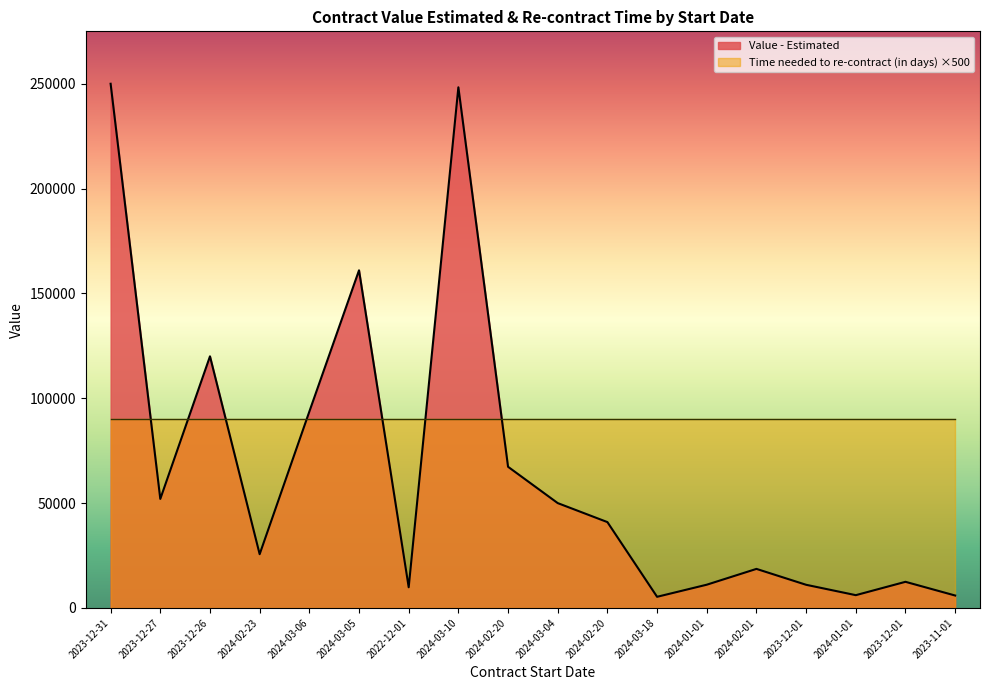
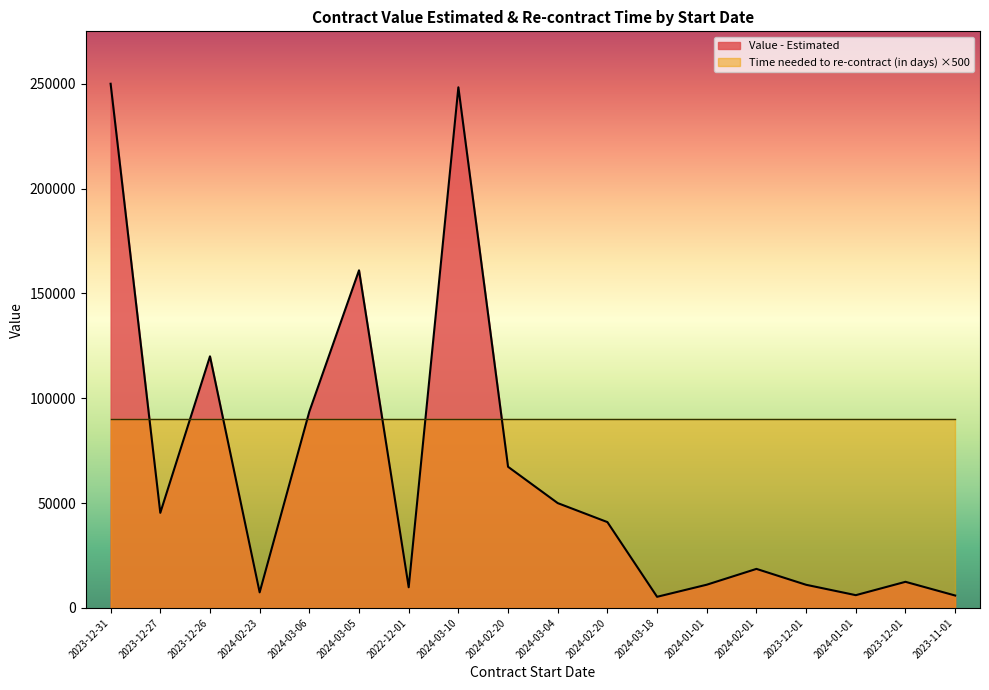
  {
    "Value - Estimated": {
      "2023-12-31": 250000,
-     "2023-12-27": 52000,
+     "2023-12-27": 45000,
      "2023-12-26": 120000,
-     "2024-02-23": 26000,
+     "2024-02-23": 7000,
      "2024-03-06": 94000,
      "2024-03-05": 161000,
      "2022-12-01": 10000,
      "2024-03-10": 248000,
      "2024-03-04": 50000,
      "2024-03-18": 5000,
      "2024-02-01": 19000,
      "2023-11-01": 6000
    },
    "Time needed to re-contract (in days) ×500": {
      "2023-12-31": 90000,
      "2023-12-27": 90000,
      "2023-12-26": 90000,
      "2024-02-23": 90000,
      "2024-03-06": 90000,
      "2024-03-05": 90000,
      "2022-12-01": 90000,
      "2024-03-10": 90000,
      "2024-03-04": 90000,
      "2024-03-18": 90000,
      "2024-02-01": 90000,
      "2023-11-01": 90000
    }
  }
